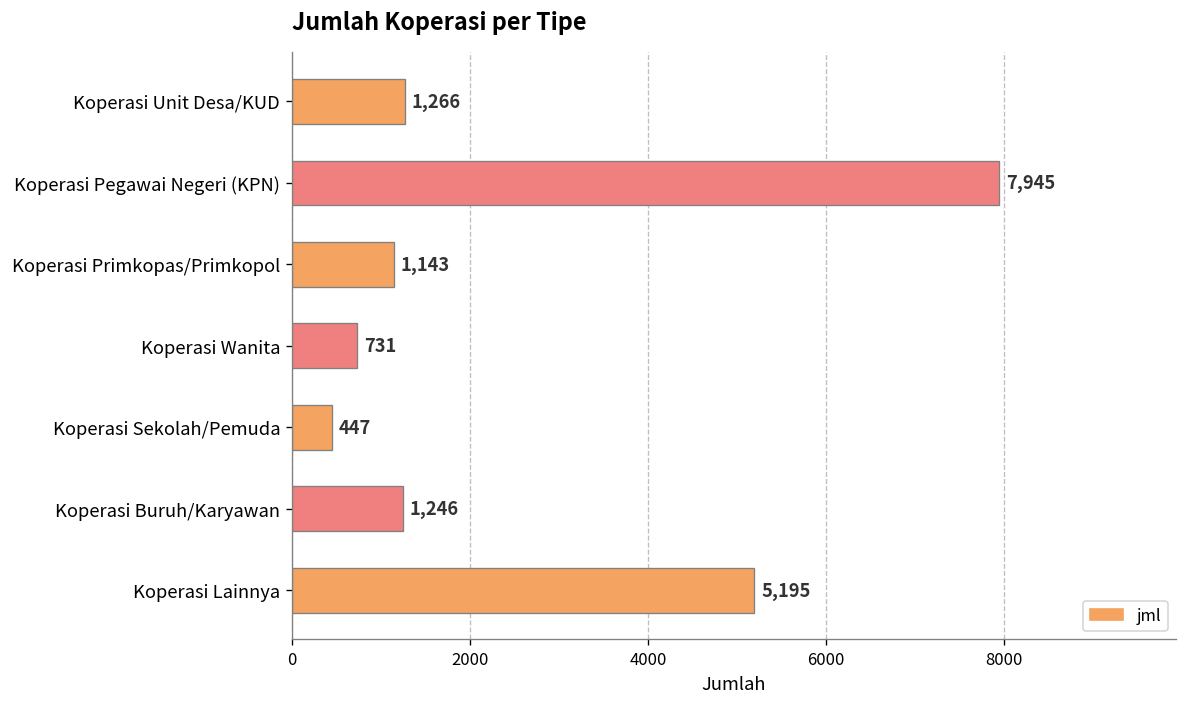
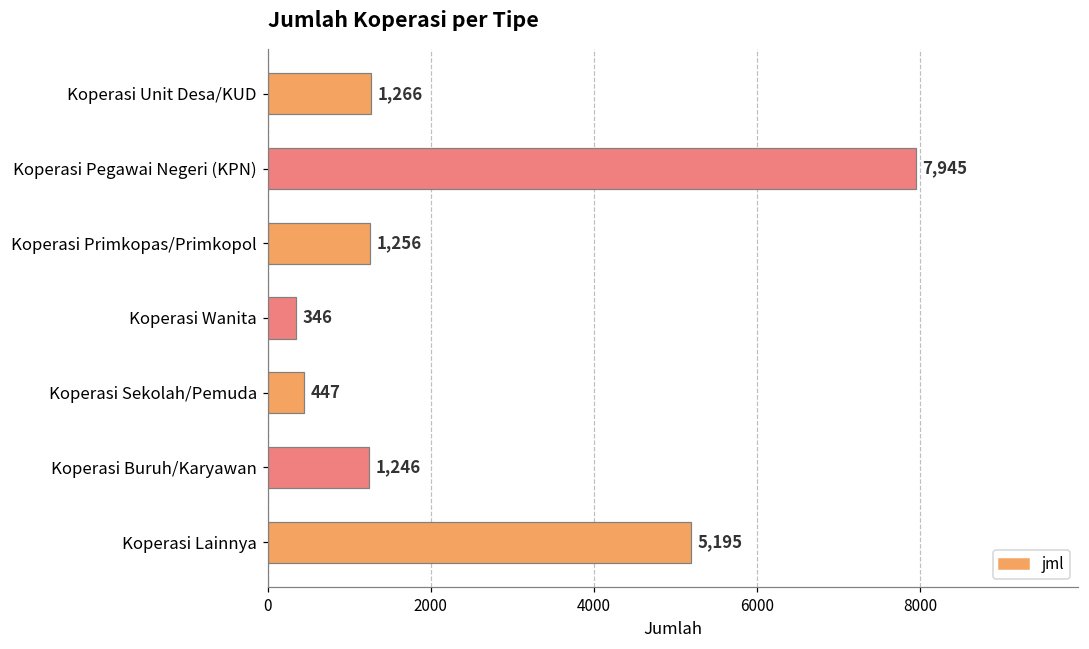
  {
    "Koperasi Unit Desa/KUD": "1,266",
    "Koperasi Pegawai Negeri (KPN)": "7,945",
-   "Koperasi Primkopas/Primkopol": "1,143",
-   "Koperasi Wanita": "731",
+   "Koperasi Primkopas/Primkopol": "1,256",
+   "Koperasi Wanita": "346",
    "Koperasi Sekolah/Pemuda": "447",
    "Koperasi Buruh/Karyawan": "1,246",
    "Koperasi Lainnya": "5,195"
  }
